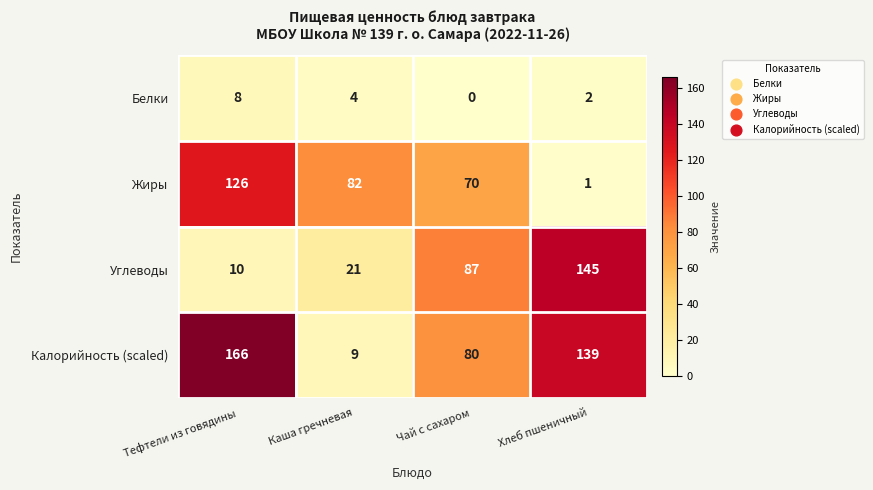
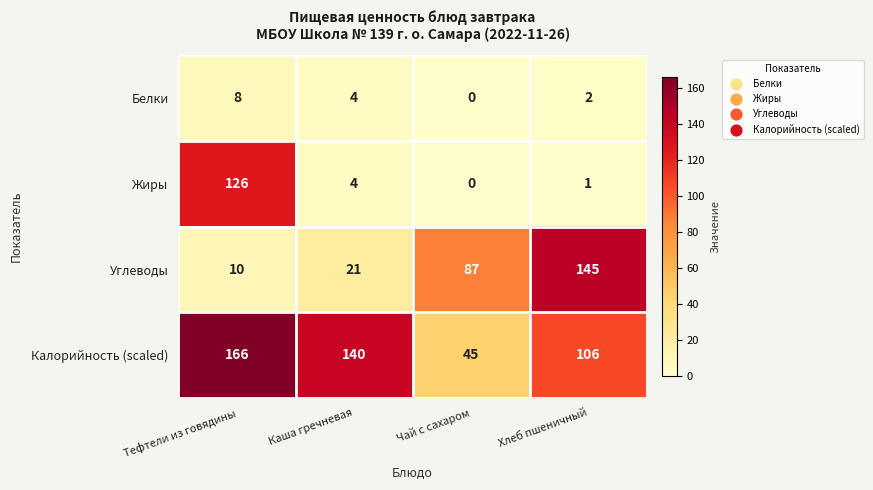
  {
    "Белки": {
      "Тефтели из говядины": 8,
      "Каша гречневая": 4,
      "Чай с сахаром": 0,
      "Хлеб пшеничный": 2
    },
    "Жиры": {
      "Тефтели из говядины": 126,
-     "Каша гречневая": 82,
-     "Чай с сахаром": 70,
+     "Каша гречневая": 4,
+     "Чай с сахаром": 0,
      "Хлеб пшеничный": 1
    },
    "Углеводы": {
      "Тефтели из говядины": 10,
      "Каша гречневая": 21,
      "Чай с сахаром": 87,
      "Хлеб пшеничный": 145
    },
    "Калорийность (scaled)": {
      "Тефтели из говядины": 166,
-     "Каша гречневая": 9,
-     "Чай с сахаром": 80,
-     "Хлеб пшеничный": 139
+     "Каша гречневая": 140,
+     "Чай с сахаром": 45,
+     "Хлеб пшеничный": 106
    }
  }
